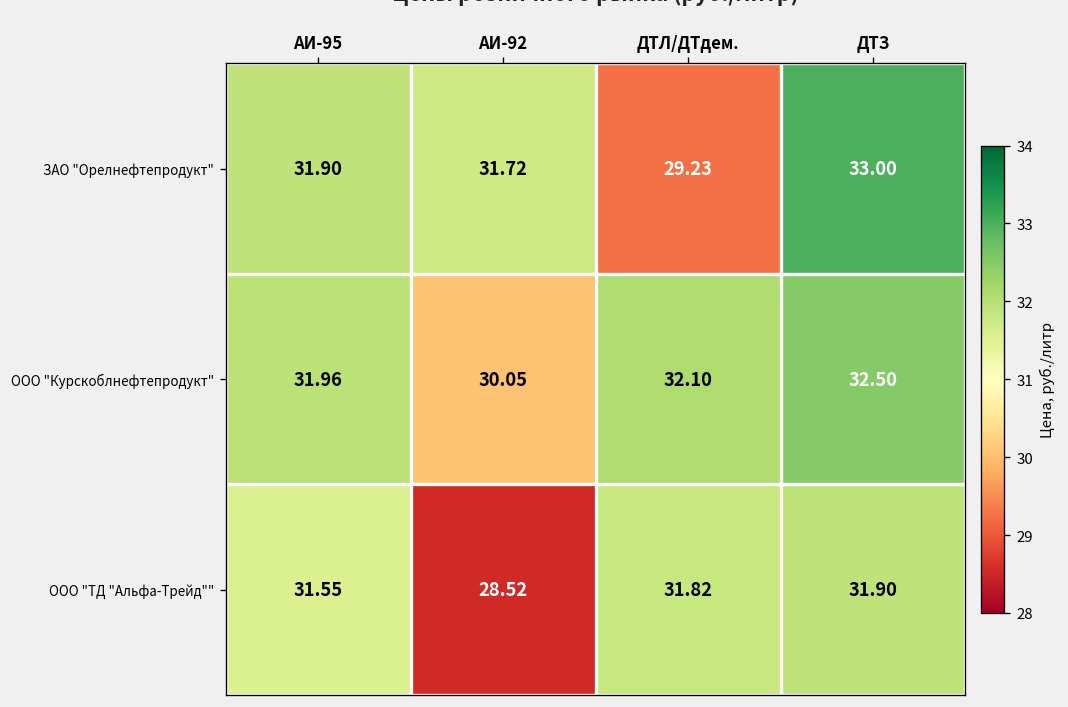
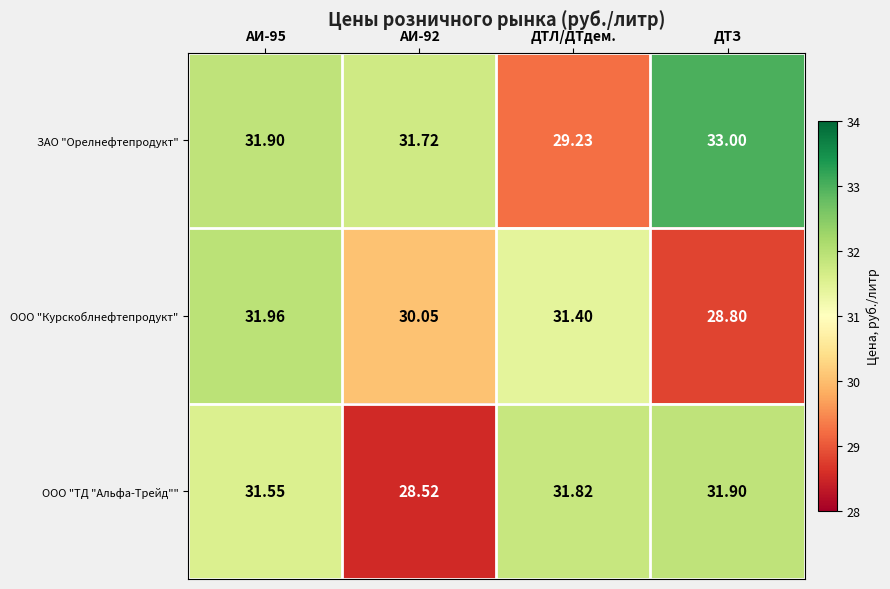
  {
    "ЗАО \"Орелнефтепродукт\"": {
      "АИ-95": 31.90,
      "АИ-92": 31.72,
      "ДТЛ/ДТдем.": 29.23,
      "ДТЗ": 33.00
    },
    "ООО \"Курскоблнефтепродукт\"": {
      "АИ-95": 31.96,
      "АИ-92": 30.05,
-     "ДТЛ/ДТдем.": 32.10,
-     "ДТЗ": 32.50
+     "ДТЛ/ДТдем.": 31.40,
+     "ДТЗ": 28.80
    },
    "ООО \"ТД \"Альфа-Трейд\"\"": {
      "АИ-95": 31.55,
      "АИ-92": 28.52,
      "ДТЛ/ДТдем.": 31.82,
      "ДТЗ": 31.90
    }
  }
